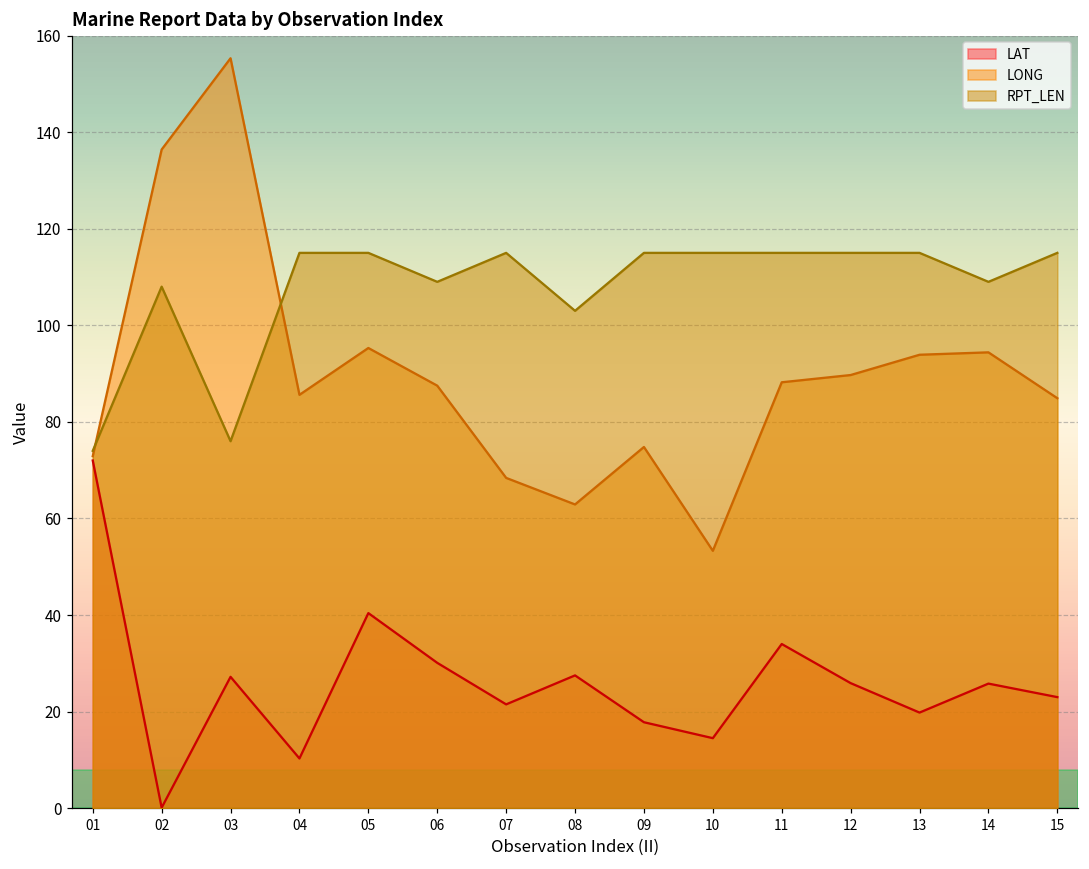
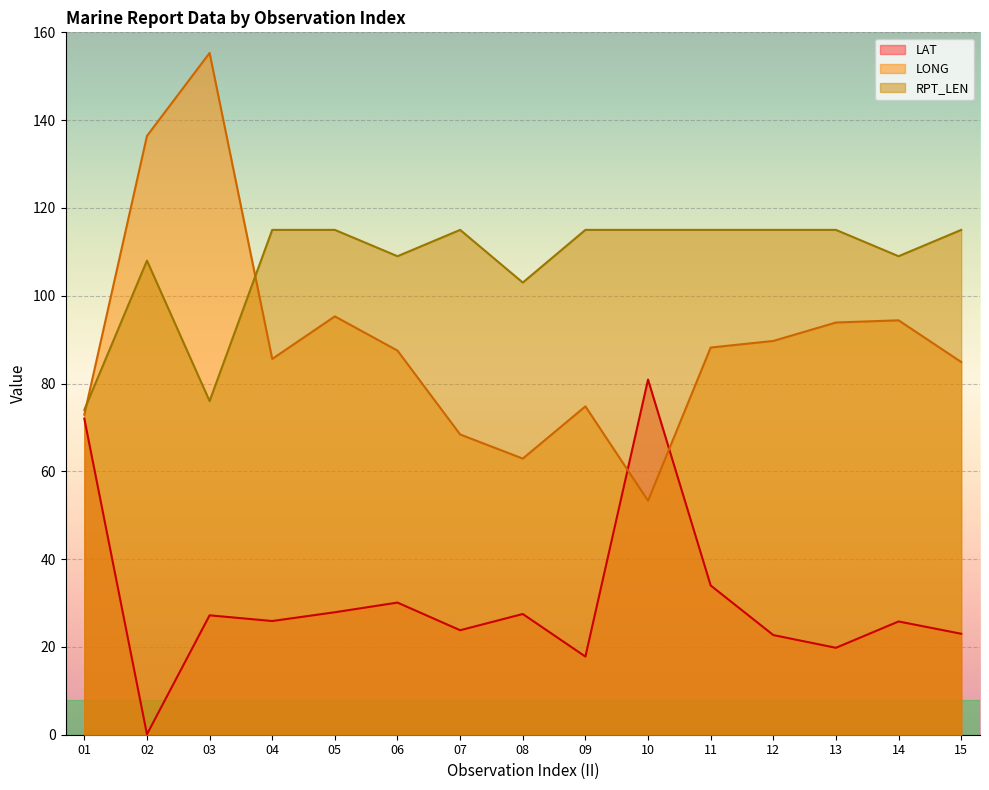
  {
    "LAT": {
      "01": 72,
      "02": 0,
      "03": 27,
-     "04": 10,
-     "05": 40,
+     "04": 26,
+     "05": 28,
      "06": 30,
-     "07": 22,
+     "07": 24,
      "08": 28,
      "09": 18,
-     "10": 15,
+     "10": 81,
      "11": 34,
-     "12": 26,
+     "12": 23,
      "13": 20,
      "14": 26,
      "15": 23
    }
  }
